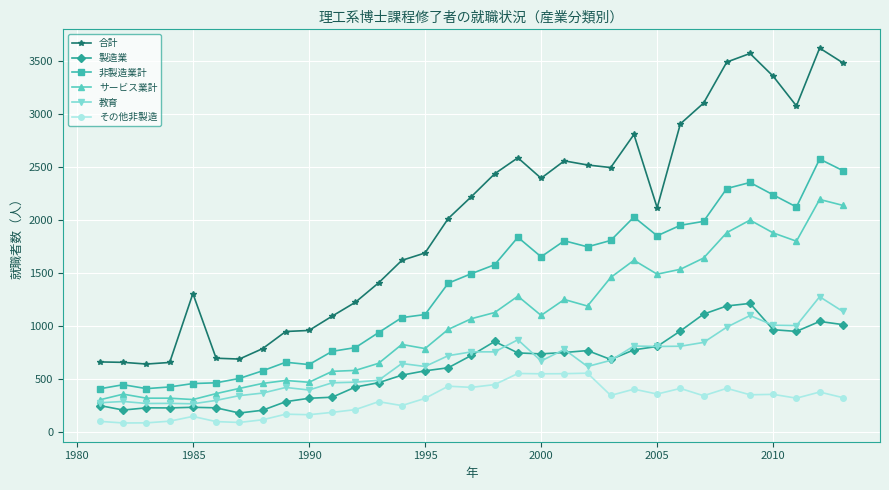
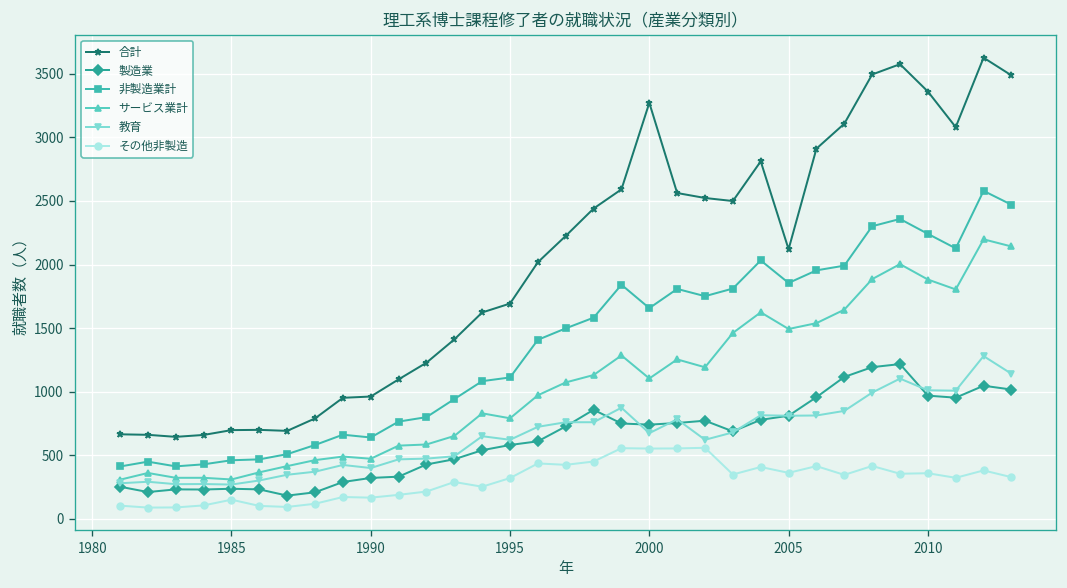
  {
    "合計": {
-     "1985": 1310,
+     "1985": 700,
      "1990": 960,
      "1995": 1690,
-     "2000": 2400,
+     "2000": 3270,
      "2005": 2120,
      "2010": 3360
    }
  }
